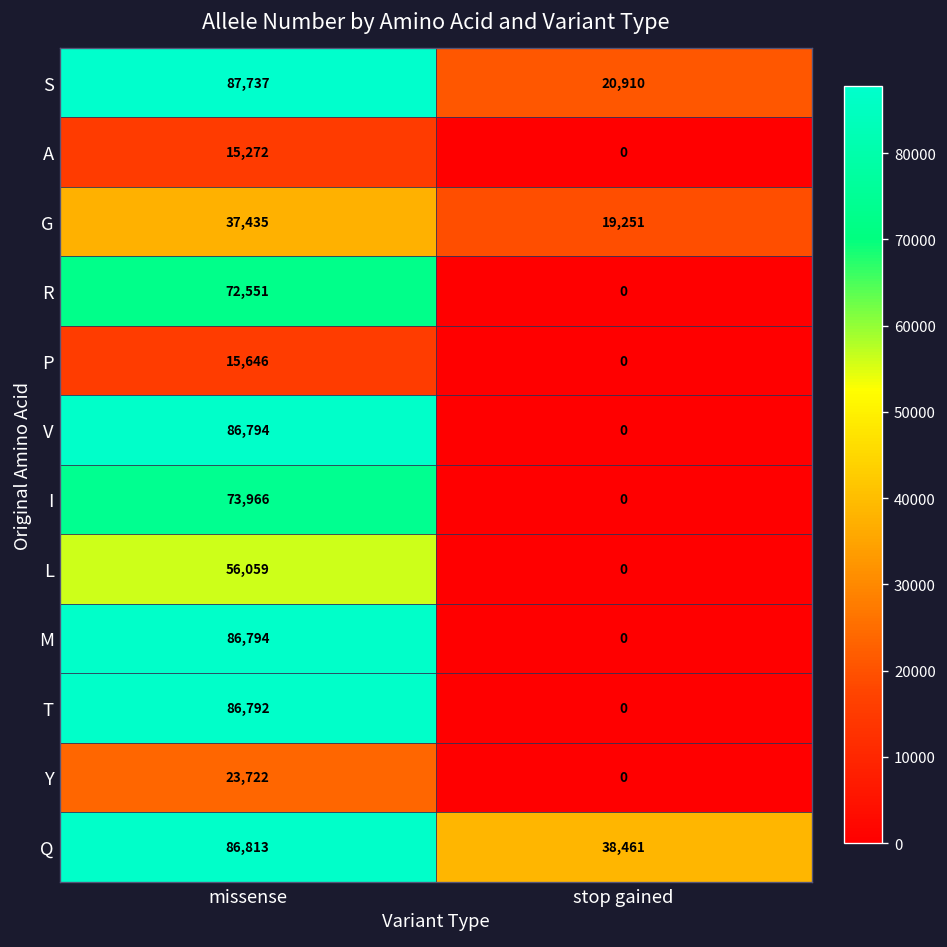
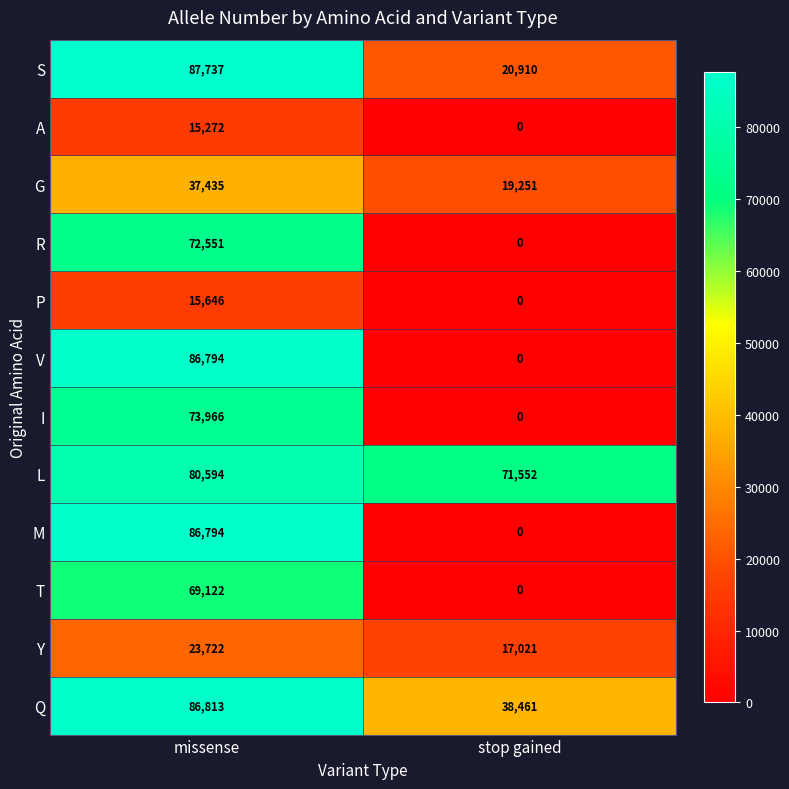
  {
    "S": {
      "missense": "87,737",
      "stop gained": "20,910"
    },
    "A": {
      "missense": "15,272",
      "stop gained": "0"
    },
    "G": {
      "missense": "37,435",
      "stop gained": "19,251"
    },
    "R": {
      "missense": "72,551",
      "stop gained": "0"
    },
    "P": {
      "missense": "15,646",
      "stop gained": "0"
    },
    "V": {
      "missense": "86,794",
      "stop gained": "0"
    },
    "I": {
      "missense": "73,966",
      "stop gained": "0"
    },
    "L": {
-     "missense": "56,059",
-     "stop gained": "0"
+     "missense": "80,594",
+     "stop gained": "71,552"
    },
    "M": {
      "missense": "86,794",
      "stop gained": "0"
    },
    "T": {
-     "missense": "86,792",
+     "missense": "69,122",
      "stop gained": "0"
    },
    "Y": {
      "missense": "23,722",
-     "stop gained": "0"
+     "stop gained": "17,021"
    },
    "Q": {
      "missense": "86,813",
      "stop gained": "38,461"
    }
  }
